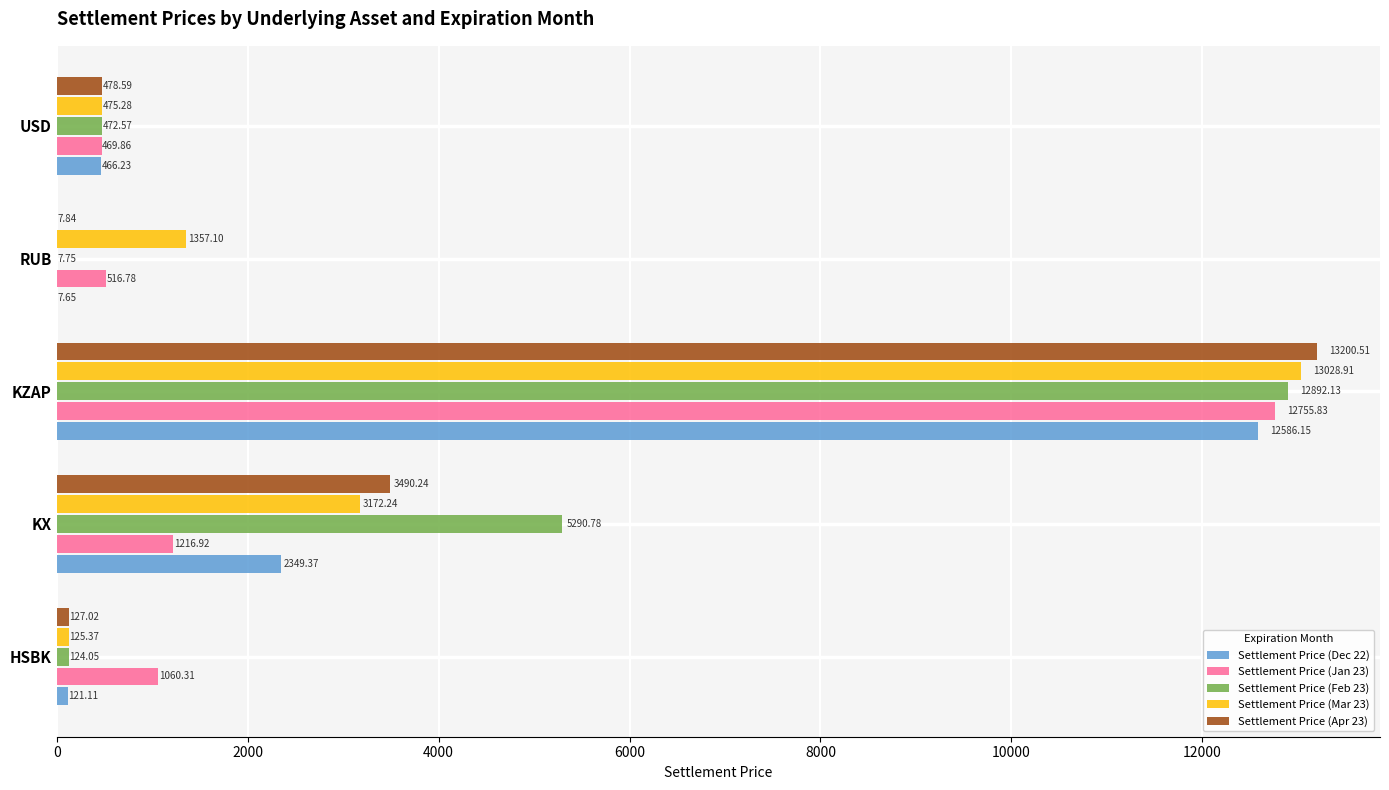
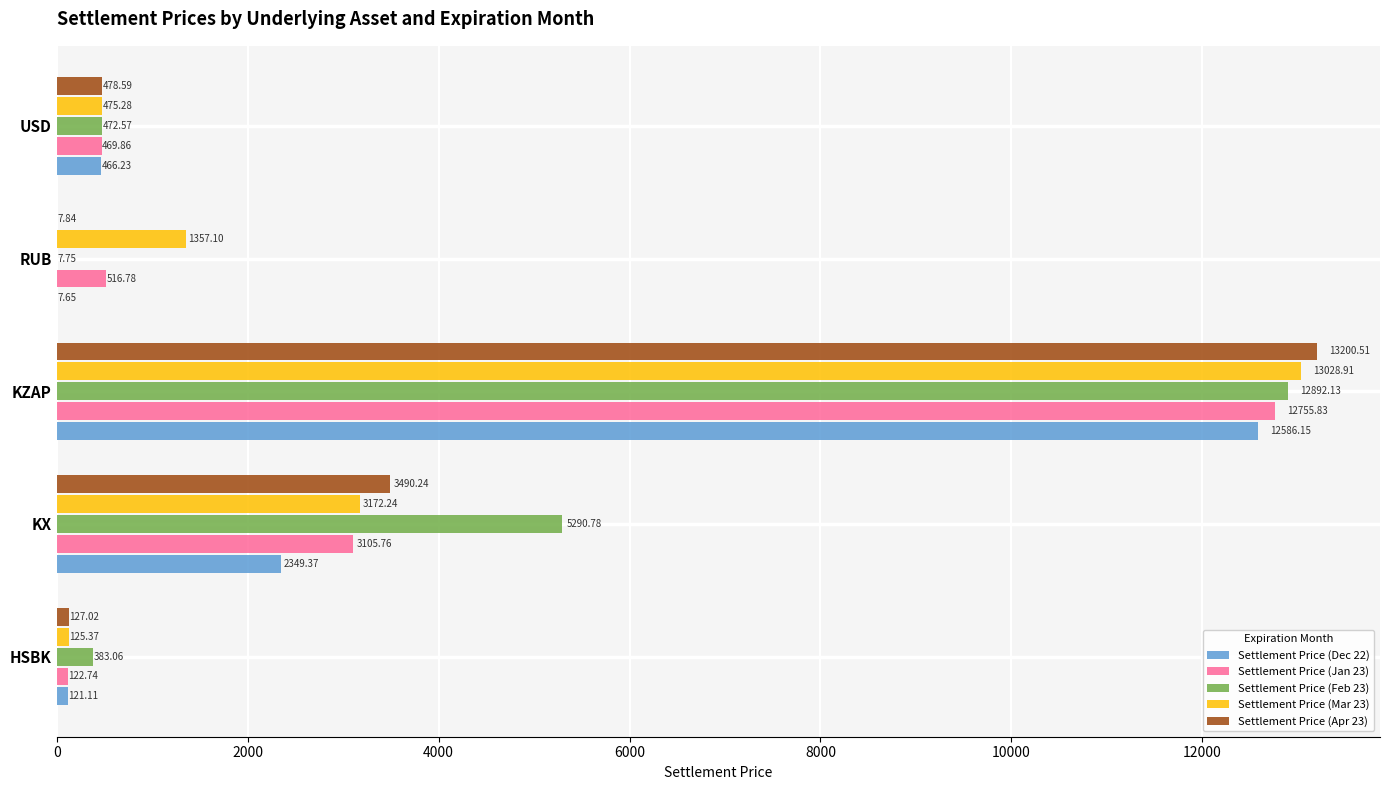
  {
    "Settlement Price (Dec 22)": {
      "USD": 466.23,
      "RUB": 7.65,
      "KZAP": 12586.15,
      "KX": 2349.37,
      "HSBK": 121.11
    },
    "Settlement Price (Jan 23)": {
      "USD": 469.86,
      "RUB": 516.78,
      "KZAP": 12755.83,
-     "KX": 1216.92,
-     "HSBK": 1060.31
+     "KX": 3105.76,
+     "HSBK": 122.74
    },
    "Settlement Price (Feb 23)": {
      "USD": 472.57,
      "RUB": 7.75,
      "KZAP": 12892.13,
      "KX": 5290.78,
-     "HSBK": 124.05
+     "HSBK": 383.06
    },
    "Settlement Price (Mar 23)": {
      "USD": 475.28,
      "RUB": 1357.10,
      "KZAP": 13028.91,
      "KX": 3172.24,
      "HSBK": 125.37
    },
    "Settlement Price (Apr 23)": {
      "USD": 478.59,
      "RUB": 7.84,
      "KZAP": 13200.51,
      "KX": 3490.24,
      "HSBK": 127.02
    }
  }
